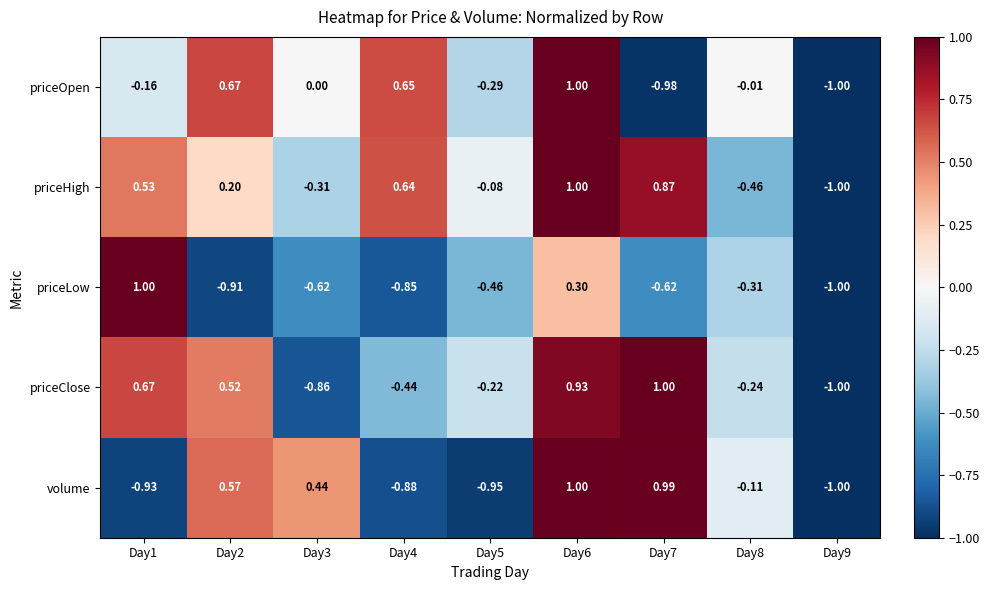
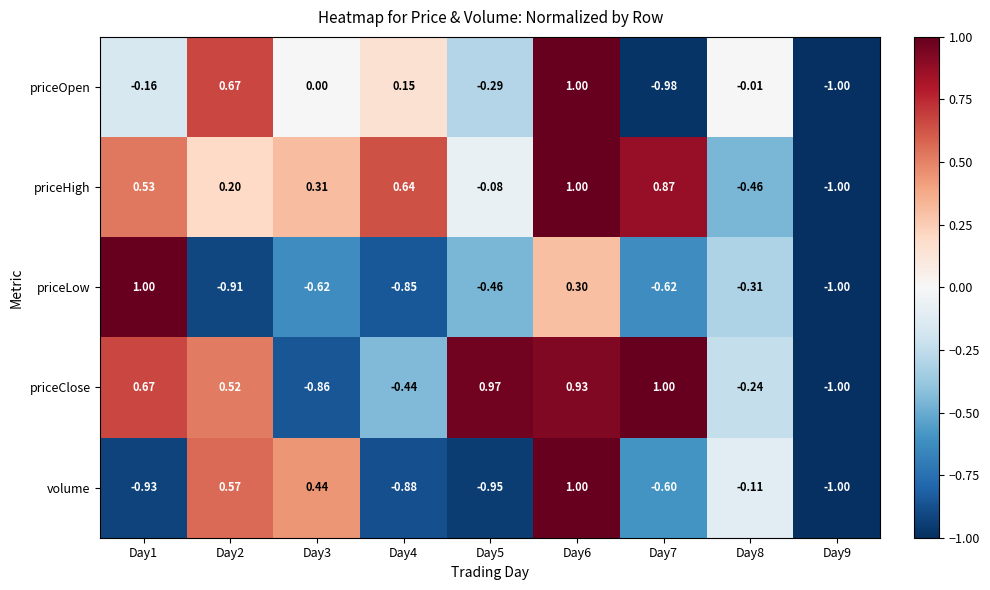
  {
    "priceOpen": {
      "Day1": -0.16,
      "Day2": 0.67,
      "Day3": 0.00,
-     "Day4": 0.65,
+     "Day4": 0.15,
      "Day5": -0.29,
      "Day6": 1.00,
      "Day7": -0.98,
      "Day8": -0.01,
      "Day9": -1.00
    },
    "priceHigh": {
      "Day1": 0.53,
      "Day2": 0.20,
-     "Day3": -0.31,
+     "Day3": 0.31,
      "Day4": 0.64,
      "Day5": -0.08,
      "Day6": 1.00,
      "Day7": 0.87,
      "Day8": -0.46,
      "Day9": -1.00
    },
    "priceLow": {
      "Day1": 1.00,
      "Day2": -0.91,
      "Day3": -0.62,
      "Day4": -0.85,
      "Day5": -0.46,
      "Day6": 0.30,
      "Day7": -0.62,
      "Day8": -0.31,
      "Day9": -1.00
    },
    "priceClose": {
      "Day1": 0.67,
      "Day2": 0.52,
      "Day3": -0.86,
      "Day4": -0.44,
-     "Day5": -0.22,
+     "Day5": 0.97,
      "Day6": 0.93,
      "Day7": 1.00,
      "Day8": -0.24,
      "Day9": -1.00
    },
    "volume": {
      "Day1": -0.93,
      "Day2": 0.57,
      "Day3": 0.44,
      "Day4": -0.88,
      "Day5": -0.95,
      "Day6": 1.00,
-     "Day7": 0.99,
+     "Day7": -0.60,
      "Day8": -0.11,
      "Day9": -1.00
    }
  }
